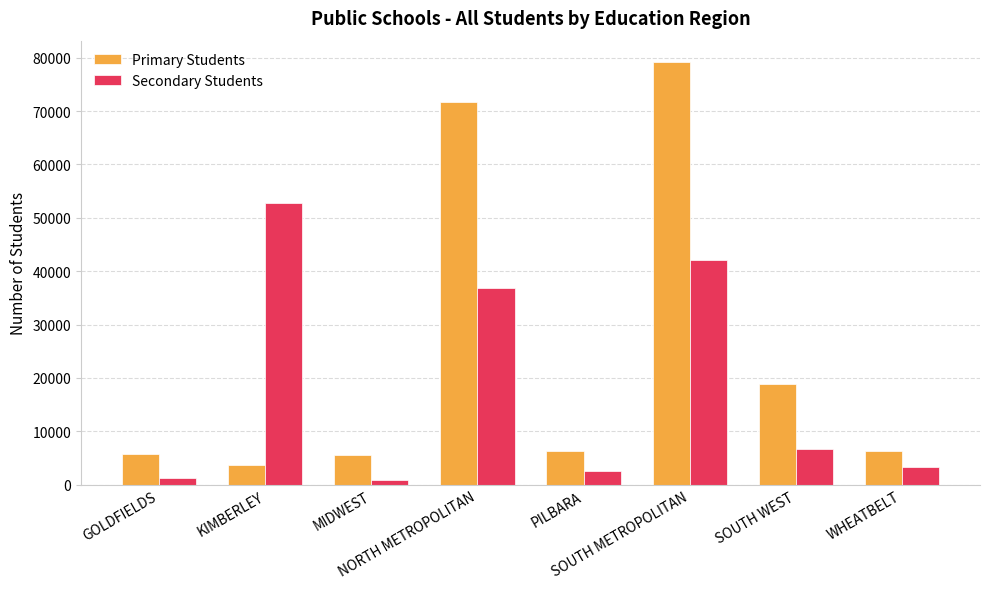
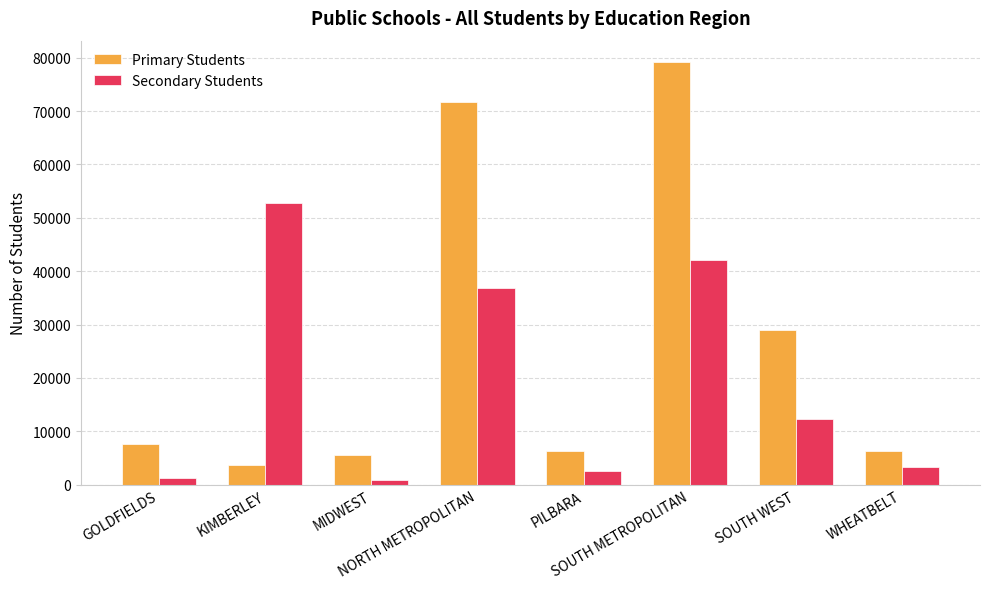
  {
    "Primary Students": {
-     "GOLDFIELDS": 6000,
+     "GOLDFIELDS": 8000,
      "KIMBERLEY": 4000,
      "MIDWEST": 6000,
      "NORTH METROPOLITAN": 72000,
      "PILBARA": 6000,
      "SOUTH METROPOLITAN": 79000,
-     "SOUTH WEST": 19000,
+     "SOUTH WEST": 29000,
      "WHEATBELT": 6000
    },
    "Secondary Students": {
      "GOLDFIELDS": 1000,
      "KIMBERLEY": 53000,
      "MIDWEST": 1000,
      "NORTH METROPOLITAN": 37000,
      "PILBARA": 3000,
      "SOUTH METROPOLITAN": 42000,
-     "SOUTH WEST": 7000,
+     "SOUTH WEST": 12000,
      "WHEATBELT": 3000
    }
  }
